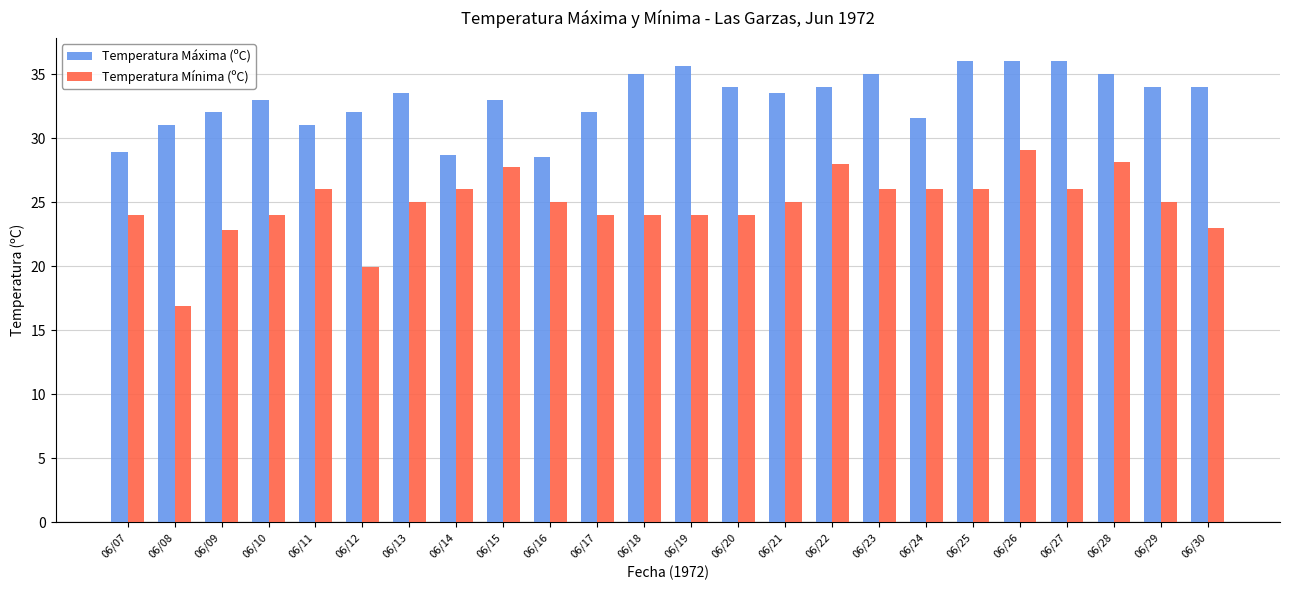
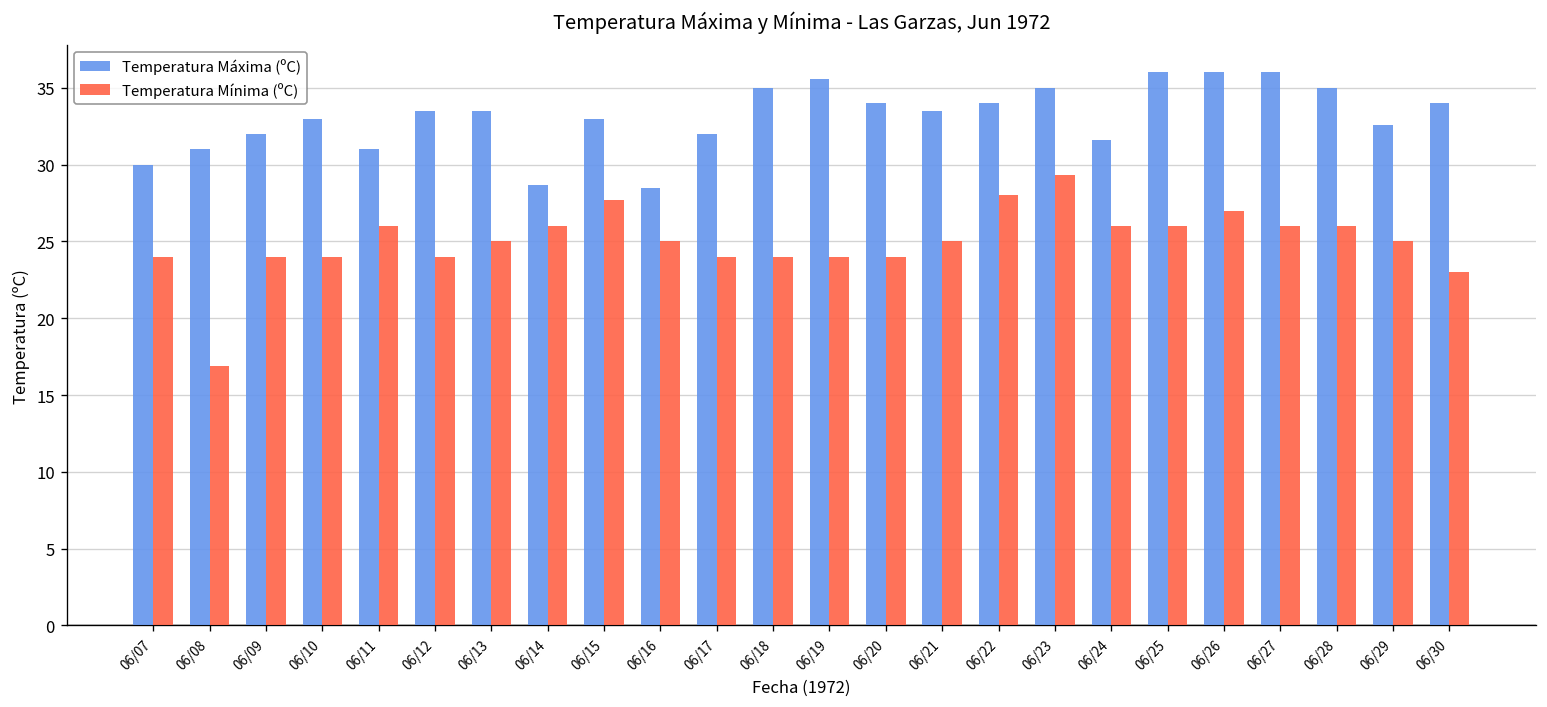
  {
    "Temperatura Máxima (ºC)": {
-     "06/07": 28.9,
+     "06/07": 30.0,
      "06/08": 31.0,
      "06/09": 32.0,
      "06/10": 33.0,
      "06/11": 31.0,
-     "06/12": 32.0,
+     "06/12": 33.5,
      "06/13": 33.5,
      "06/14": 28.7,
      "06/15": 33.0,
      "06/16": 28.5,
      "06/17": 32.0,
      "06/18": 35.0,
      "06/19": 35.6,
      "06/20": 34.0,
      "06/21": 33.5,
      "06/22": 34.0,
      "06/23": 35.0,
      "06/24": 31.6,
      "06/25": 36.0,
      "06/26": 36.0,
      "06/27": 36.0,
      "06/28": 35.0,
-     "06/29": 34.0,
+     "06/29": 32.6,
      "06/30": 34.0
    },
    "Temperatura Mínima (ºC)": {
      "06/07": 24.0,
      "06/08": 16.9,
-     "06/09": 22.8,
+     "06/09": 24.0,
      "06/10": 24.0,
      "06/11": 26.0,
-     "06/12": 19.9,
+     "06/12": 24.0,
      "06/13": 25.0,
      "06/14": 26.0,
      "06/15": 27.7,
      "06/16": 25.0,
      "06/17": 24.0,
      "06/18": 24.0,
      "06/19": 24.0,
      "06/20": 24.0,
      "06/21": 25.0,
      "06/22": 28.0,
-     "06/23": 26.0,
+     "06/23": 29.3,
      "06/24": 26.0,
      "06/25": 26.0,
-     "06/26": 29.1,
+     "06/26": 27.0,
      "06/27": 26.0,
-     "06/28": 28.1,
+     "06/28": 26.0,
      "06/29": 25.0,
      "06/30": 23.0
    }
  }
